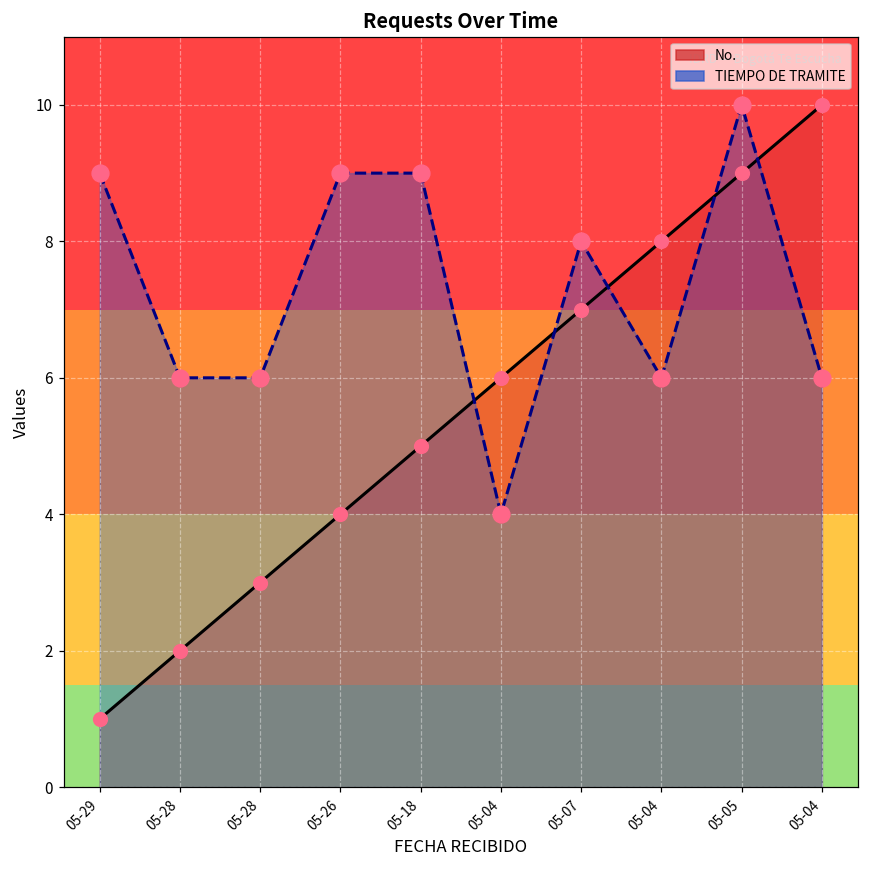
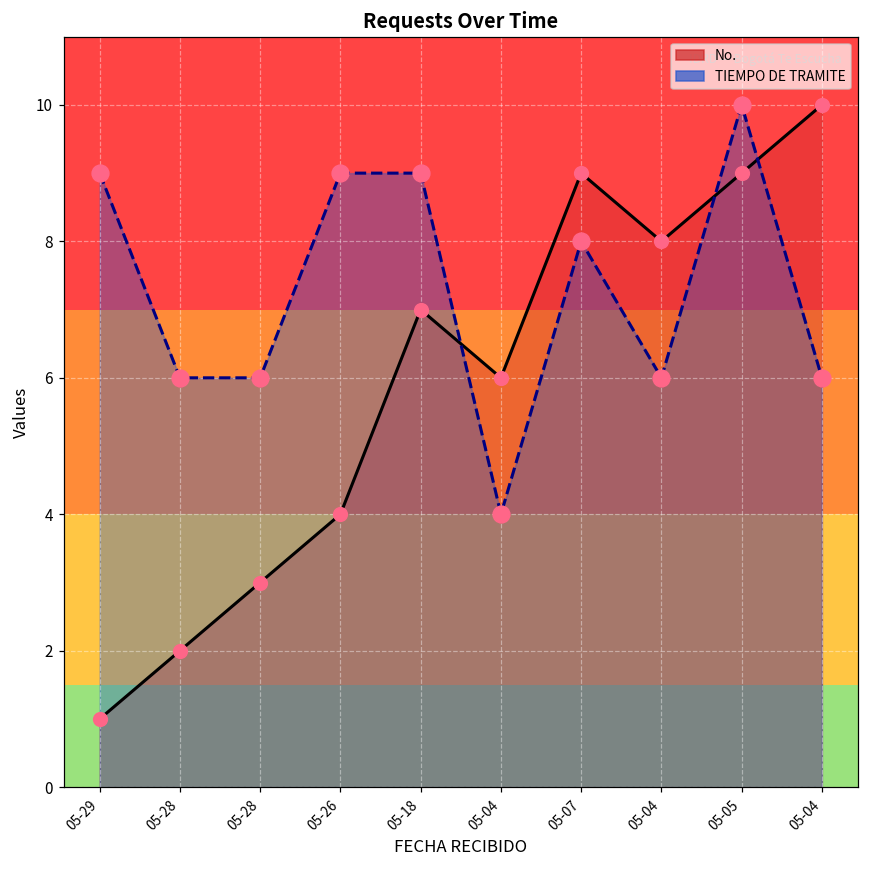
  {
    "No.": {
      "05-29": 1,
      "05-26": 4,
-     "05-18": 5,
-     "05-07": 7,
+     "05-18": 7,
+     "05-07": 9,
      "05-05": 9
    },
    "TIEMPO DE TRAMITE": {
      "05-29": 9,
      "05-26": 9,
      "05-18": 9,
      "05-07": 8,
      "05-05": 10
    }
  }
